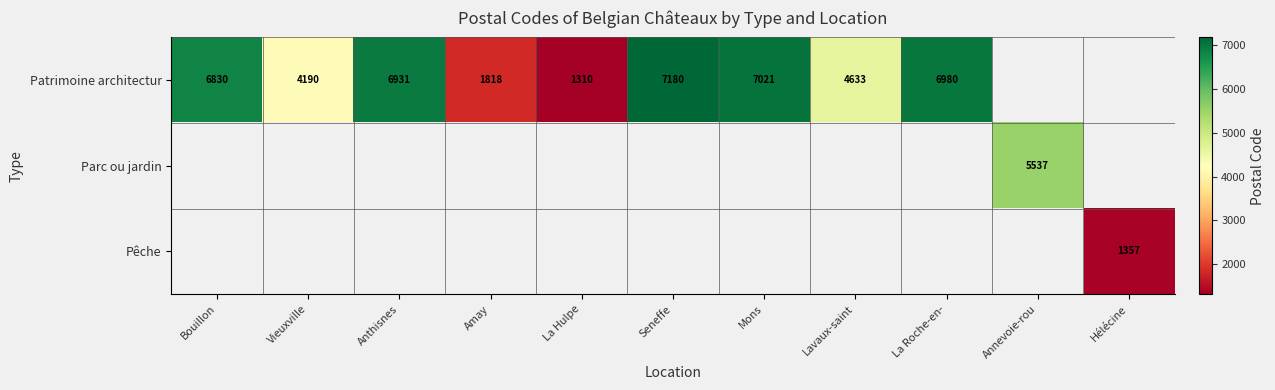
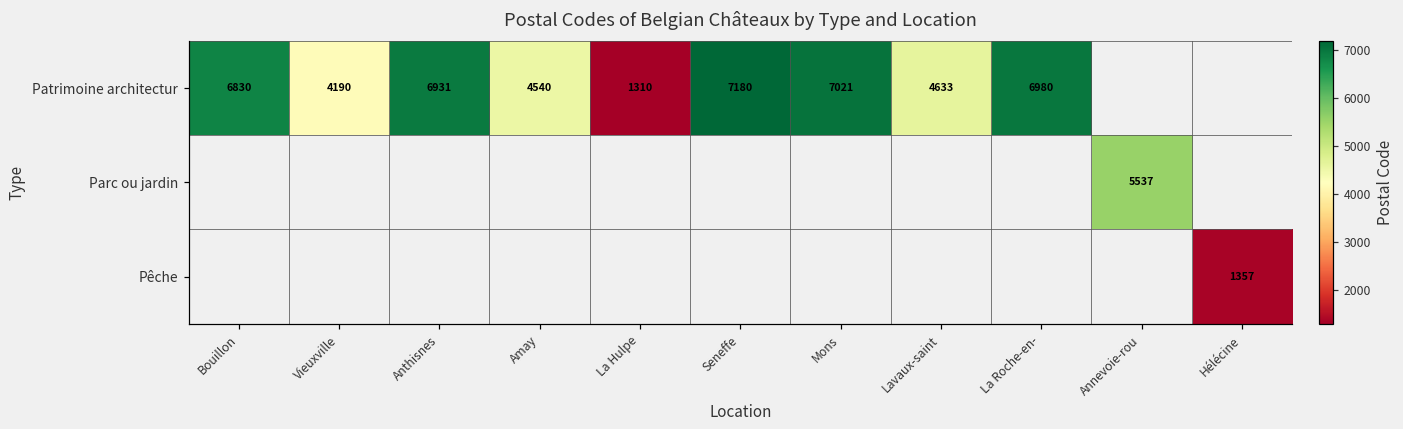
  {
    "Patrimoine architectur": {
      "Bouillon": 6830,
      "Vieuxville": 4190,
      "Anthisnes": 6931,
-     "Amay": 1818,
+     "Amay": 4540,
      "La Hulpe": 1310,
      "Seneffe": 7180,
      "Mons": 7021,
      "Lavaux-saint": 4633,
      "La Roche-en-": 6980
    },
    "Parc ou jardin": {
      "Annevoie-rou": 5537
    },
    "Pêche": {
      "Hélécine": 1357
    }
  }
